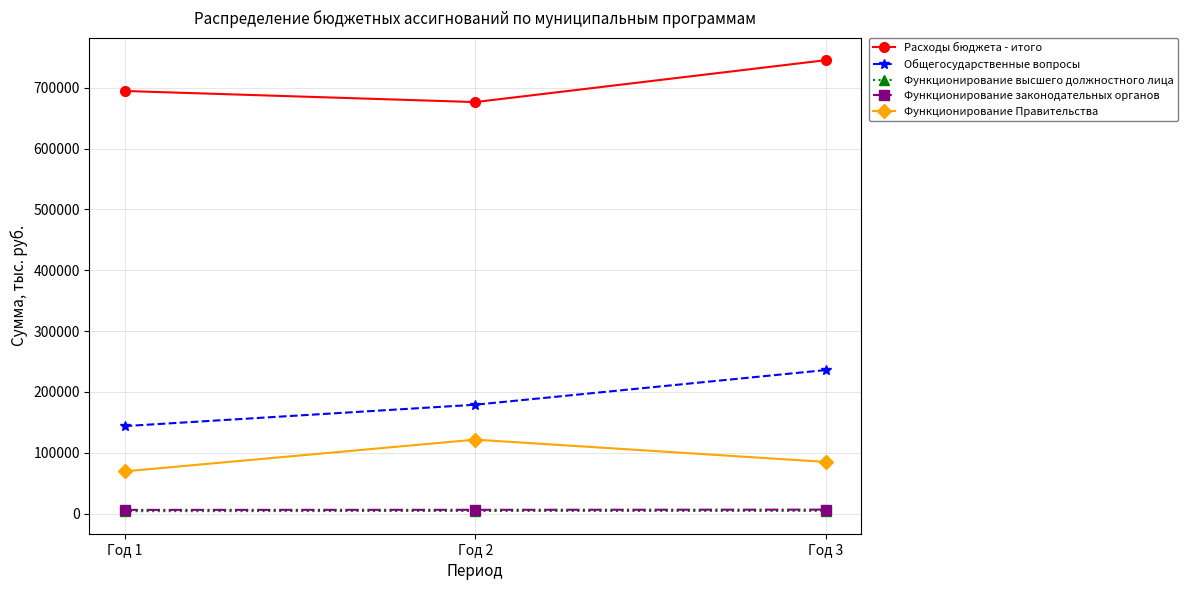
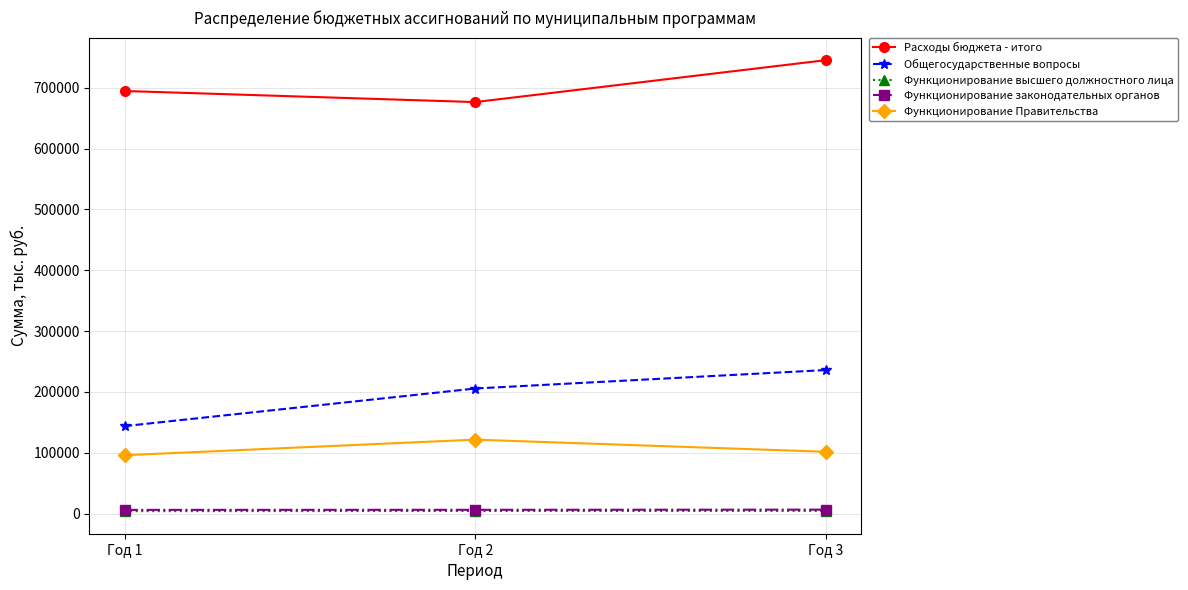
  {
    "Расходы бюджета - итого": {
      "Год 1": 690000,
      "Год 2": 680000,
      "Год 3": 750000
    },
    "Общегосударственные вопросы": {
      "Год 1": 140000,
-     "Год 2": 180000,
+     "Год 2": 210000,
      "Год 3": 240000
    },
    "Функционирование Правительства": {
-     "Год 1": 70000,
+     "Год 1": 100000,
      "Год 2": 120000,
-     "Год 3": 90000
+     "Год 3": 100000
    }
  }
